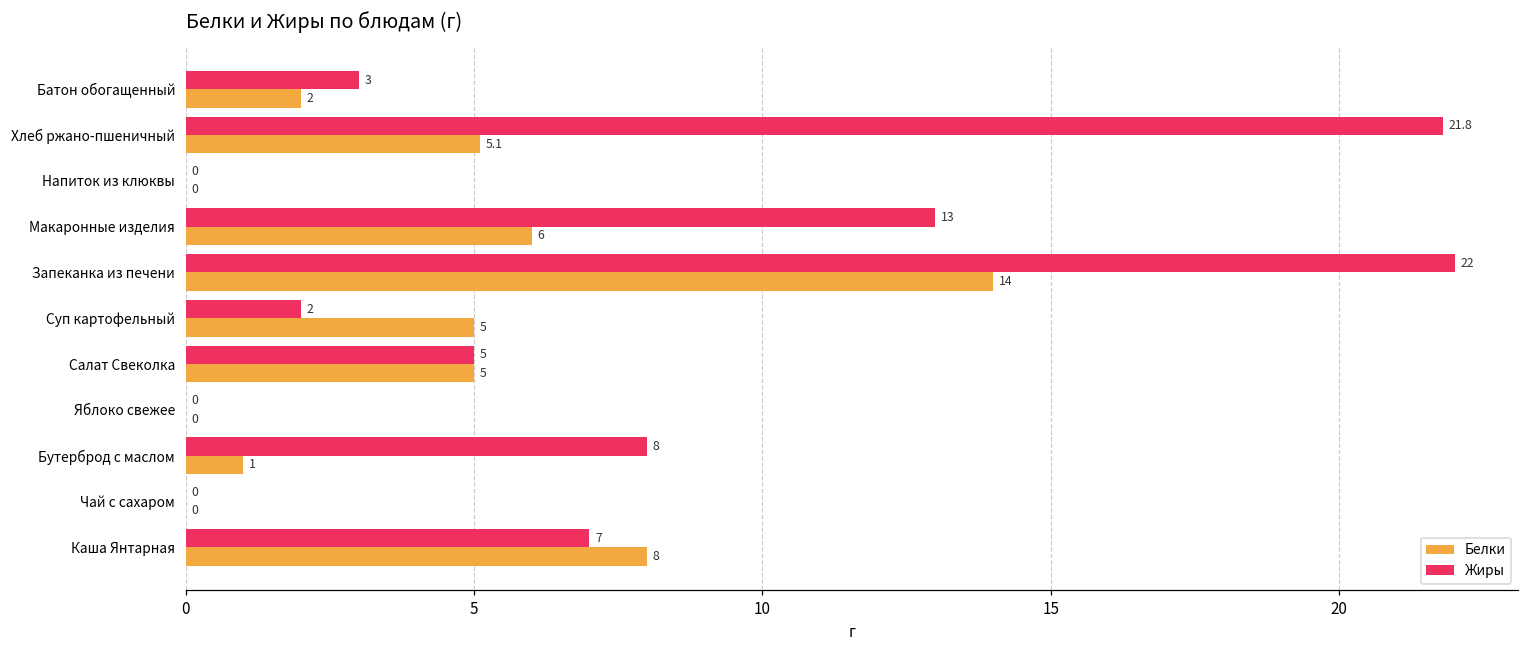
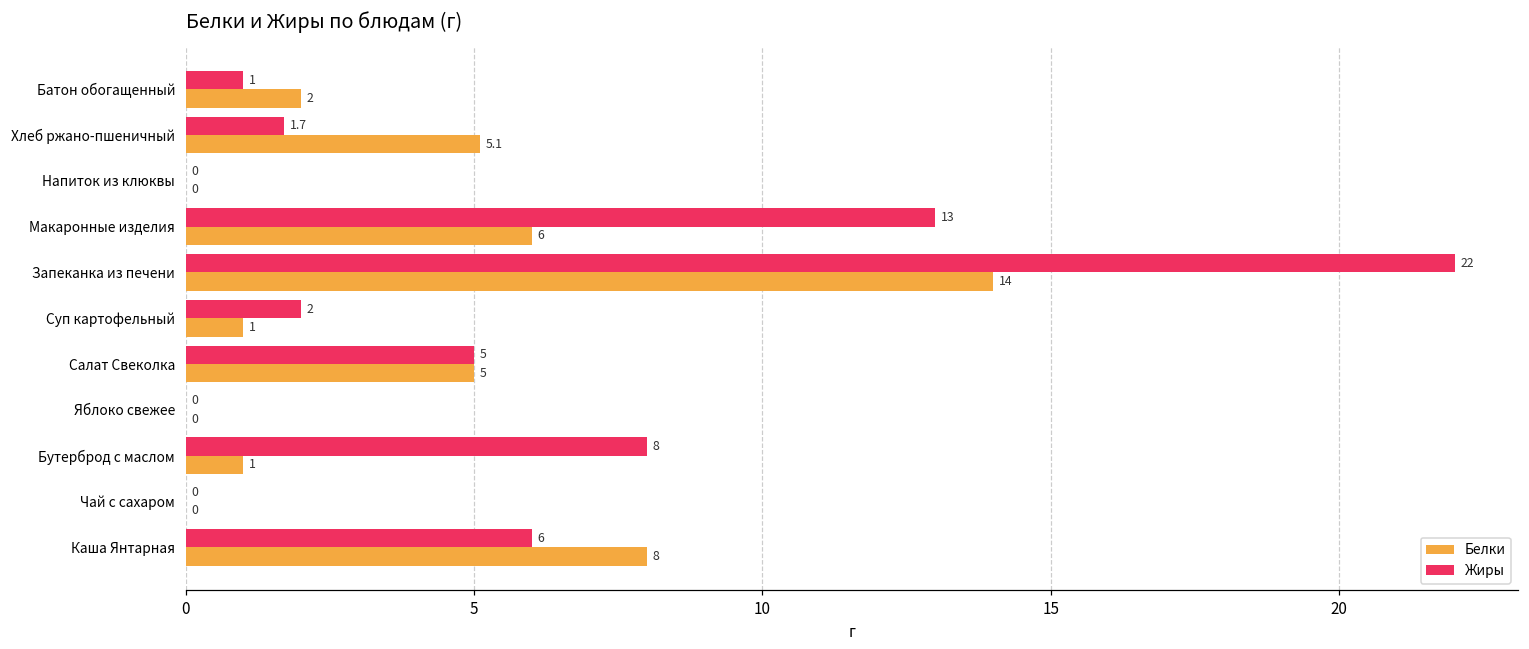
  {
    "Белки": {
      "Батон обогащенный": 2,
      "Хлеб ржано-пшеничный": 5.1,
      "Напиток из клюквы": 0,
      "Макаронные изделия": 6,
      "Запеканка из печени": 14,
-     "Суп картофельный": 5,
+     "Суп картофельный": 1,
      "Салат Свеколка": 5,
      "Яблоко свежее": 0,
      "Бутерброд с маслом": 1,
      "Чай с сахаром": 0,
      "Каша Янтарная": 8
    },
    "Жиры": {
-     "Батон обогащенный": 3,
-     "Хлеб ржано-пшеничный": 21.8,
+     "Батон обогащенный": 1,
+     "Хлеб ржано-пшеничный": 1.7,
      "Напиток из клюквы": 0,
      "Макаронные изделия": 13,
      "Запеканка из печени": 22,
      "Суп картофельный": 2,
      "Салат Свеколка": 5,
      "Яблоко свежее": 0,
      "Бутерброд с маслом": 8,
      "Чай с сахаром": 0,
-     "Каша Янтарная": 7
+     "Каша Янтарная": 6
    }
  }
